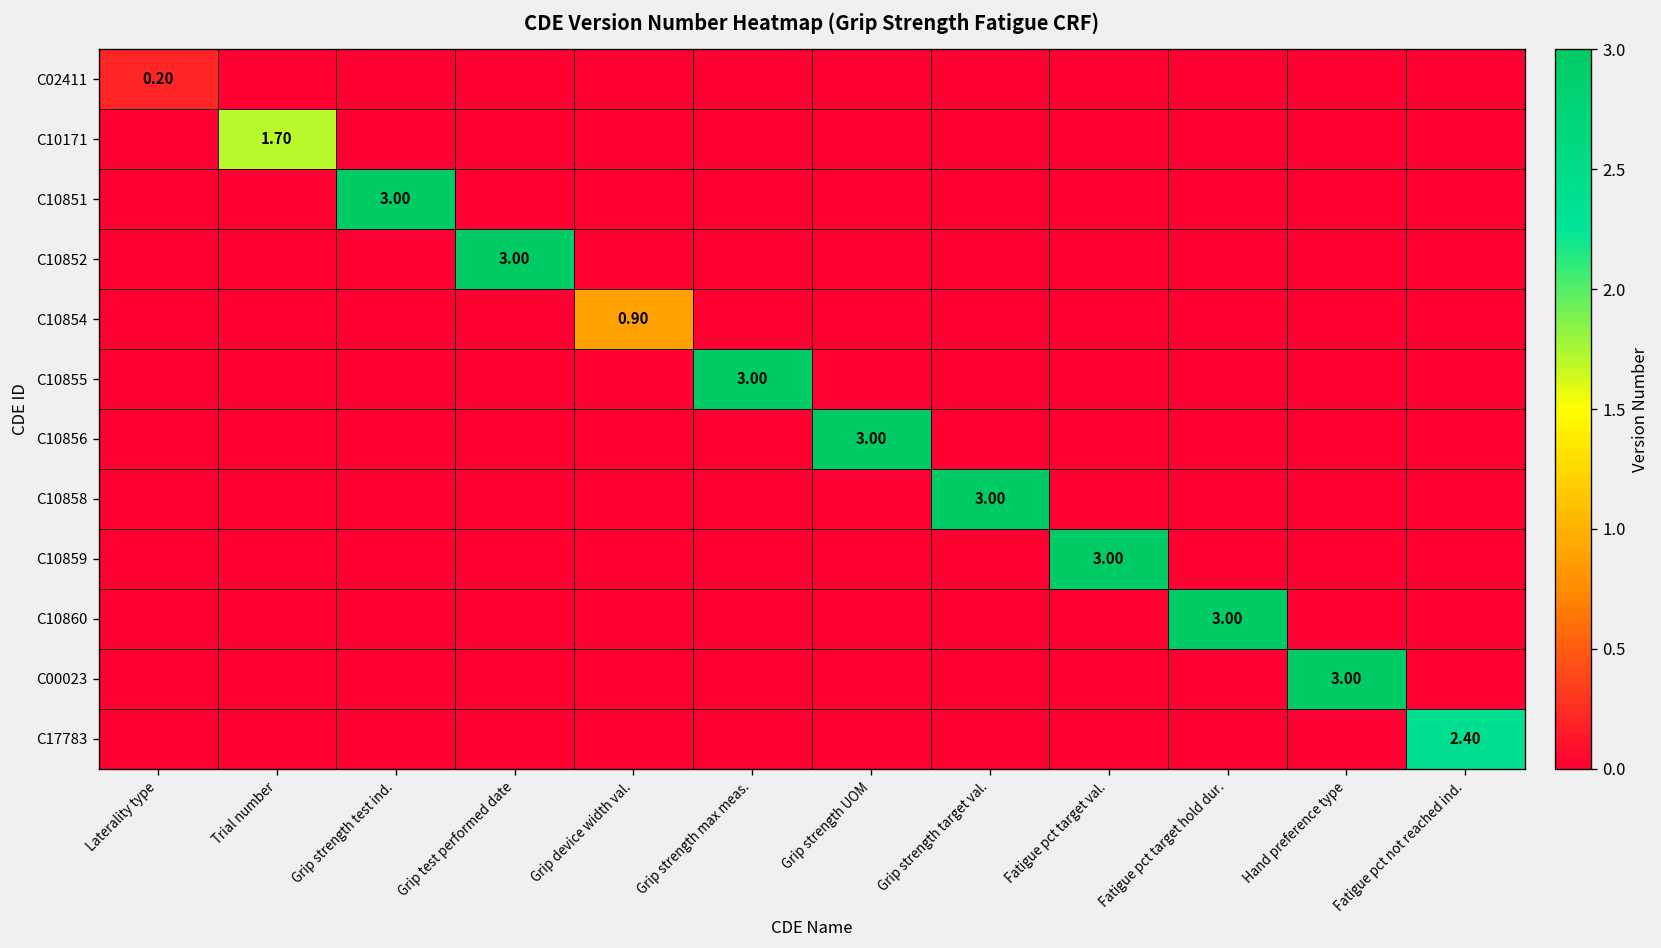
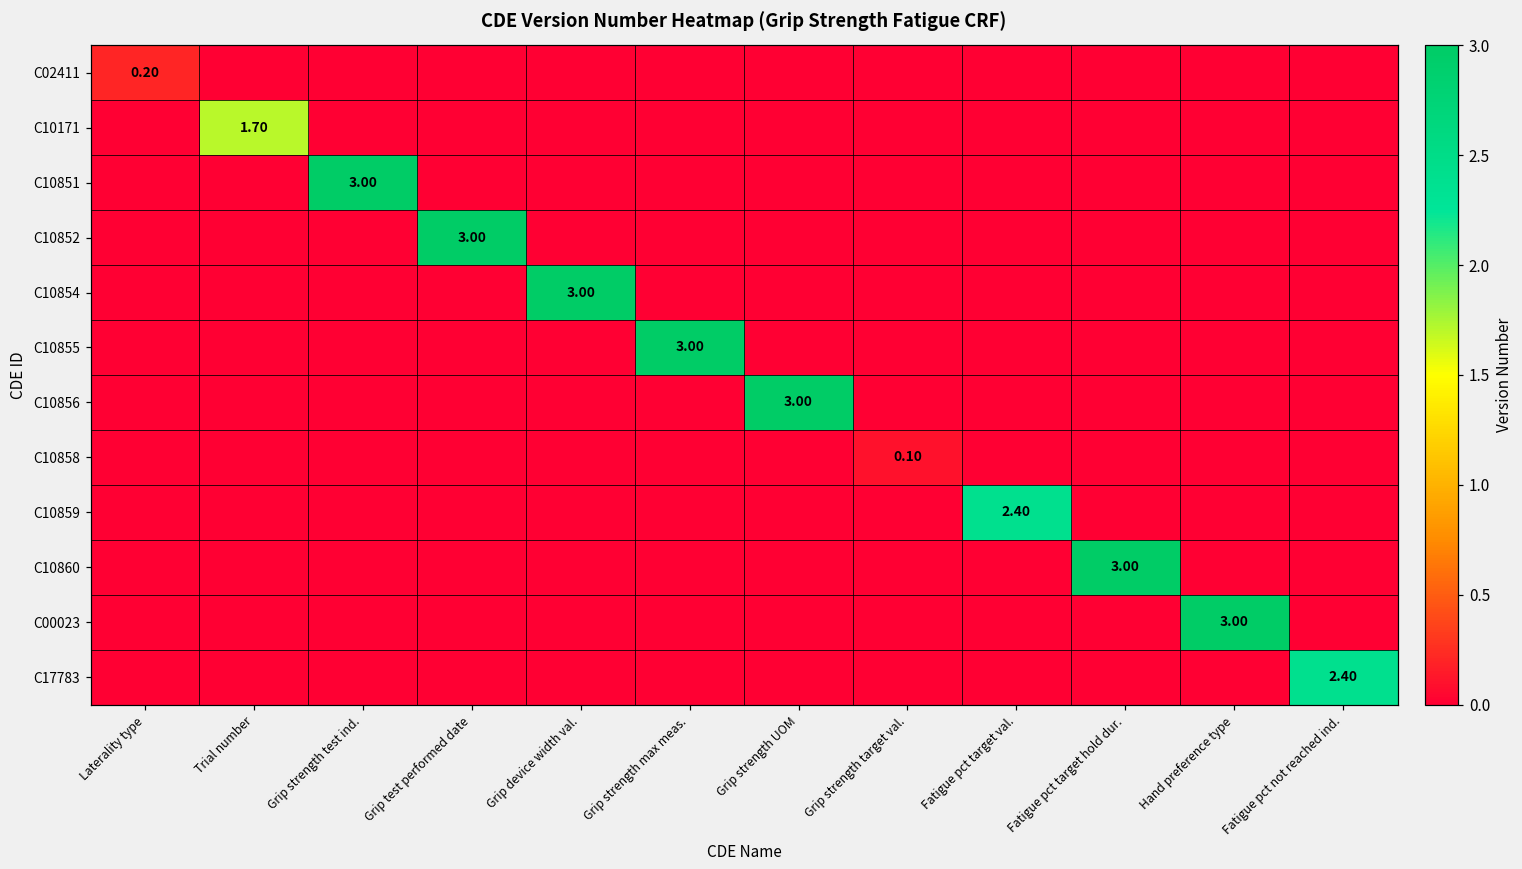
  {
    "C02411": {
      "Laterality type": 0.20
    },
    "C10171": {
      "Trial number": 1.70
    },
    "C10851": {
      "Grip strength test ind.": 3.00
    },
    "C10852": {
      "Grip test performed date": 3.00
    },
    "C10854": {
-     "Grip device width val.": 0.90
+     "Grip device width val.": 3.00
    },
    "C10855": {
      "Grip strength max meas.": 3.00
    },
    "C10856": {
      "Grip strength UOM": 3.00
    },
    "C10858": {
-     "Grip strength target val.": 3.00
+     "Grip strength target val.": 0.10
    },
    "C10859": {
-     "Fatigue pct target val.": 3.00
+     "Fatigue pct target val.": 2.40
    },
    "C10860": {
      "Fatigue pct target hold dur.": 3.00
    },
    "C00023": {
      "Hand preference type": 3.00
    },
    "C17783": {
      "Fatigue pct not reached ind.": 2.40
    }
  }
